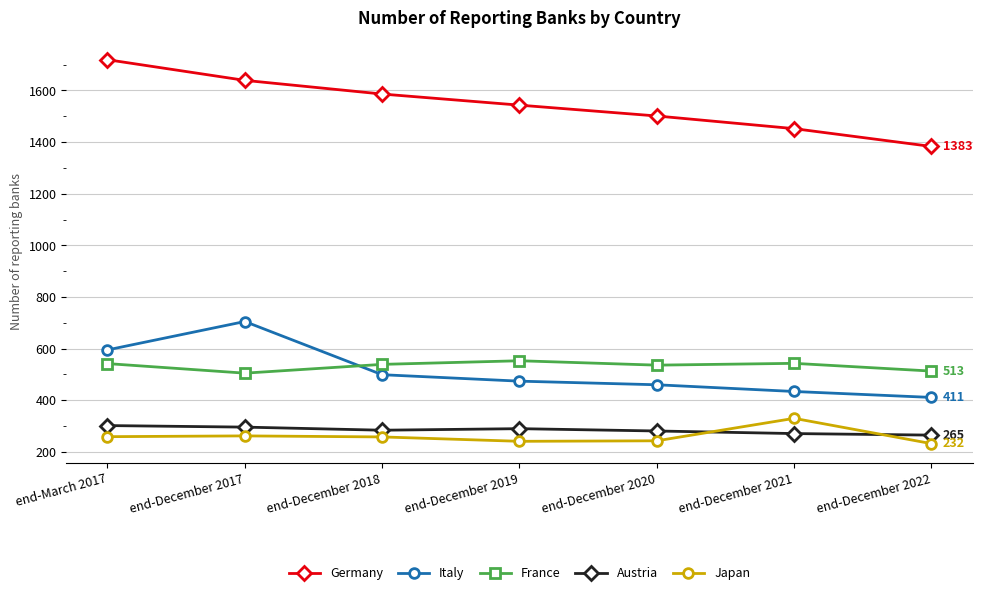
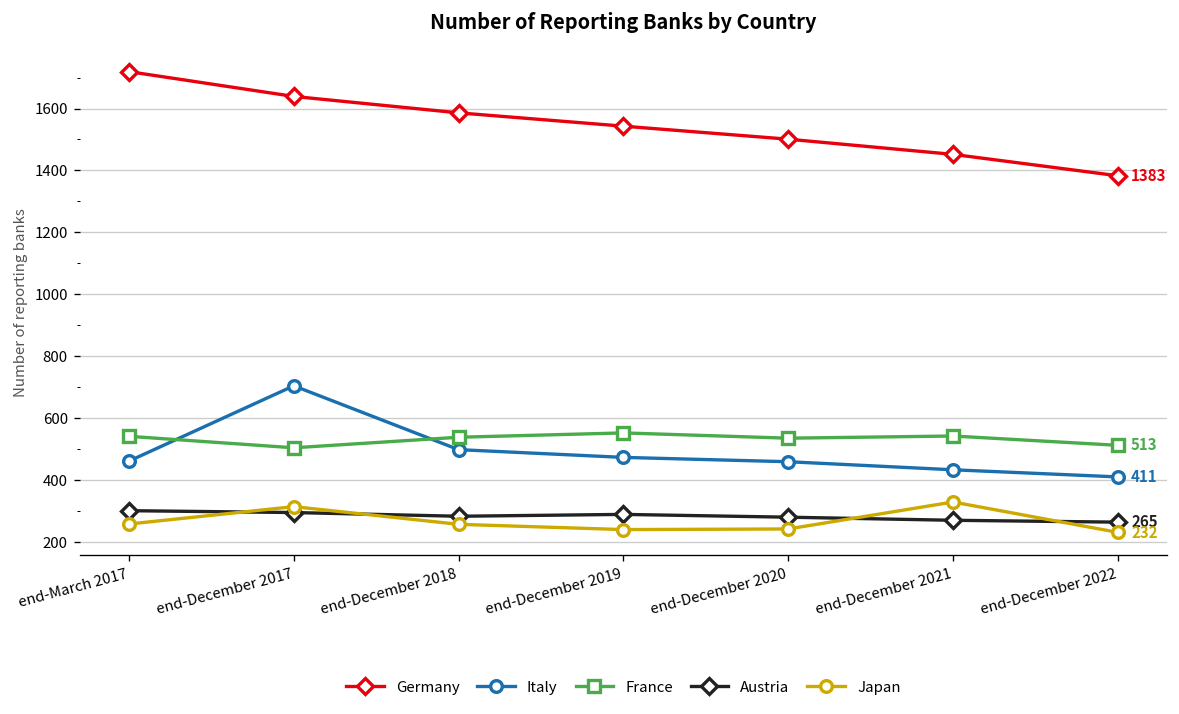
  {
    "Germany": {
      "end-December 2022": 1383
    },
    "Italy": {
-     "end-March 2017": 600,
+     "end-March 2017": 460,
      "end-December 2017": 710,
      "end-December 2018": 500,
      "end-December 2019": 470,
      "end-December 2020": 460,
      "end-December 2021": 430
    },
    "France": {
      "end-December 2022": 513
    },
    "Austria": {
      "end-March 2017": 300,
      "end-December 2017": 300,
      "end-December 2018": 280,
      "end-December 2019": 290,
      "end-December 2020": 280,
      "end-December 2021": 270
    },
    "Japan": {
      "end-March 2017": 260,
-     "end-December 2017": 260,
+     "end-December 2017": 320,
      "end-December 2018": 260,
      "end-December 2019": 240,
      "end-December 2020": 240,
      "end-December 2021": 330
    }
  }
